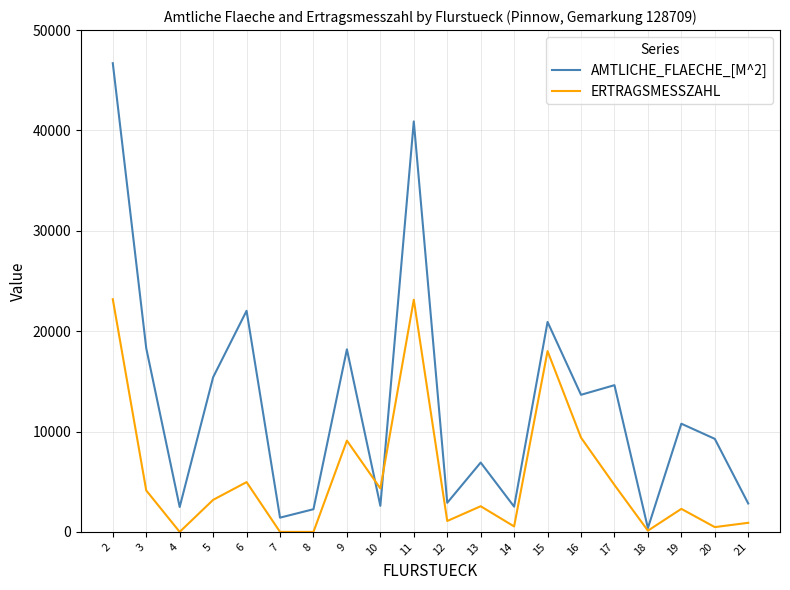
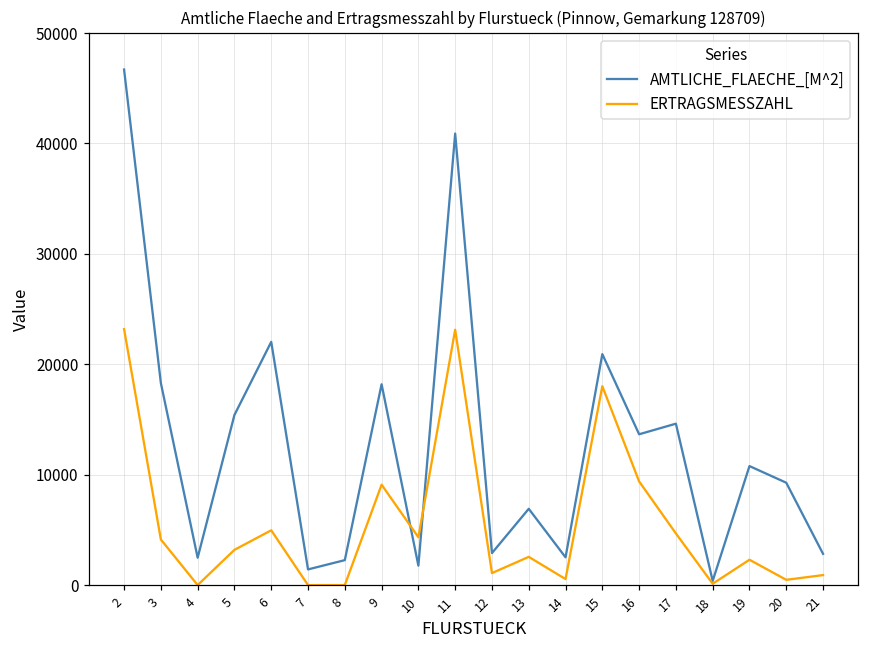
  {
    "AMTLICHE_FLAECHE_[M^2]": {
      "2": 46700,
      "3": 18300,
      "4": 2500,
      "5": 15400,
      "6": 22000,
      "7": 1400,
      "8": 2300,
      "9": 18200,
-     "10": 2600,
+     "10": 1800,
      "11": 40900,
      "12": 2900,
      "13": 6900,
      "14": 2500,
      "15": 20900,
      "16": 13700,
      "17": 14600,
      "18": 400,
      "19": 10800,
      "20": 9300,
      "21": 2800
    },
    "ERTRAGSMESSZAHL": {
      "2": 23200,
      "3": 4100,
      "4": 0,
      "5": 3200,
      "6": 5000,
      "7": 0,
      "8": 0,
      "9": 9100,
      "10": 4300,
      "11": 23100,
      "12": 1100,
      "13": 2600,
      "14": 500,
      "15": 18000,
      "16": 9400,
      "17": 4700,
      "18": 100,
      "19": 2300,
      "20": 500,
      "21": 900
    }
  }
